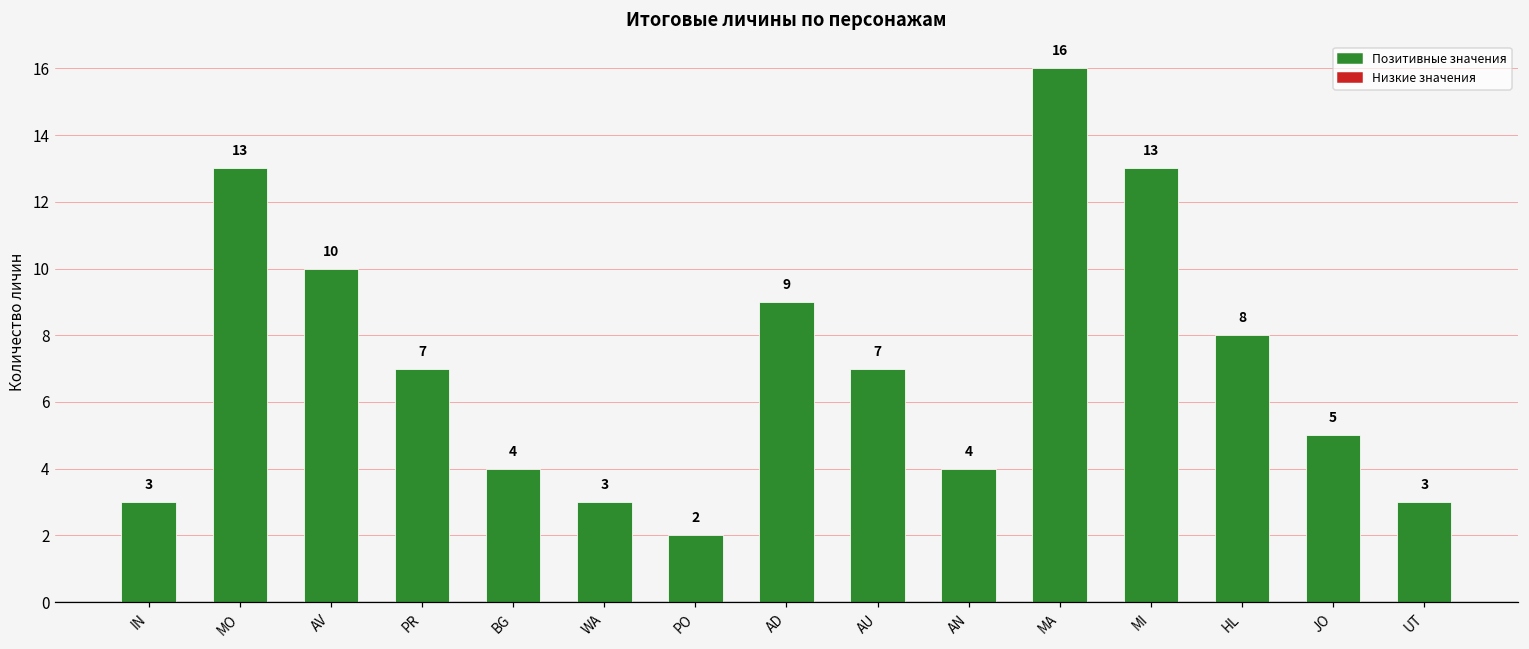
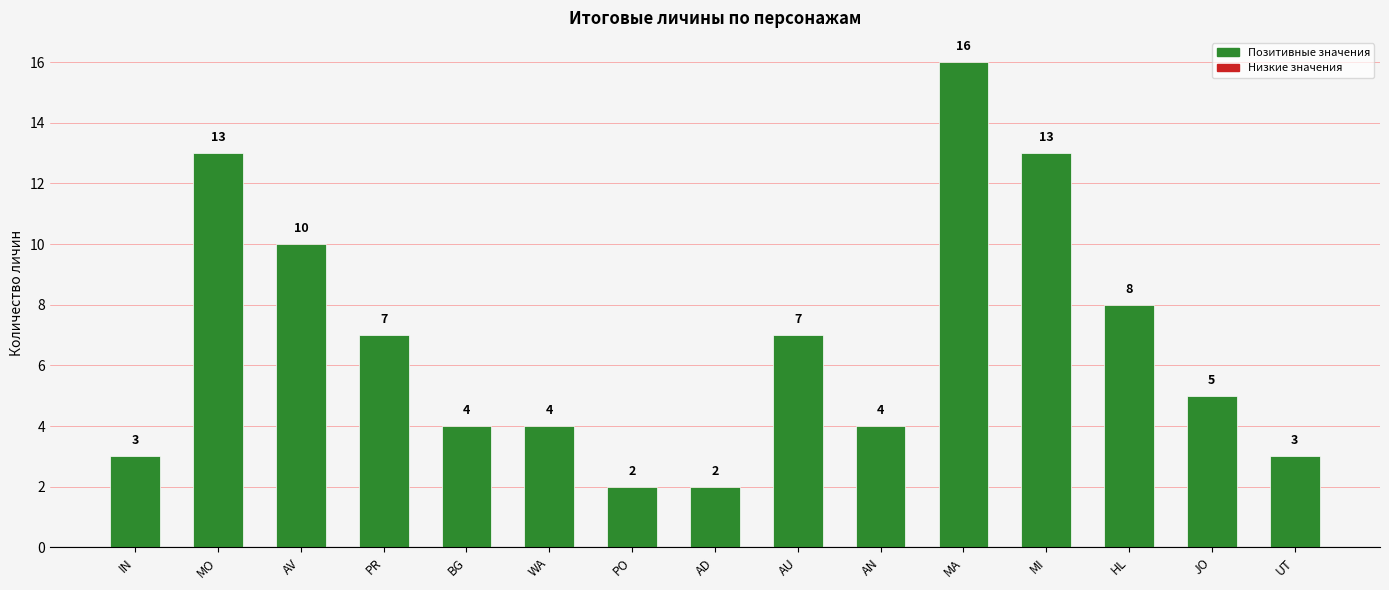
  {
    "IN": 3,
    "MO": 13,
    "AV": 10,
    "PR": 7,
    "BG": 4,
-   "WA": 3,
+   "WA": 4,
    "PO": 2,
-   "AD": 9,
+   "AD": 2,
    "AU": 7,
    "AN": 4,
    "MA": 16,
    "MI": 13,
    "HL": 8,
    "JO": 5,
    "UT": 3
  }
